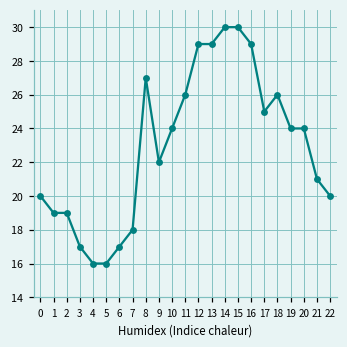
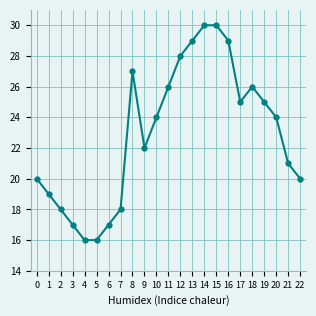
  {
    "0": 20,
    "1": 19,
-   "2": 19,
+   "2": 18,
    "3": 17,
    "4": 16,
    "5": 16,
    "6": 17,
    "7": 18,
    "8": 27,
    "9": 22,
    "10": 24,
    "11": 26,
-   "12": 29,
+   "12": 28,
    "13": 29,
    "14": 30,
    "15": 30,
    "16": 29,
    "17": 25,
    "18": 26,
-   "19": 24,
+   "19": 25,
    "20": 24,
    "21": 21,
    "22": 20
  }
